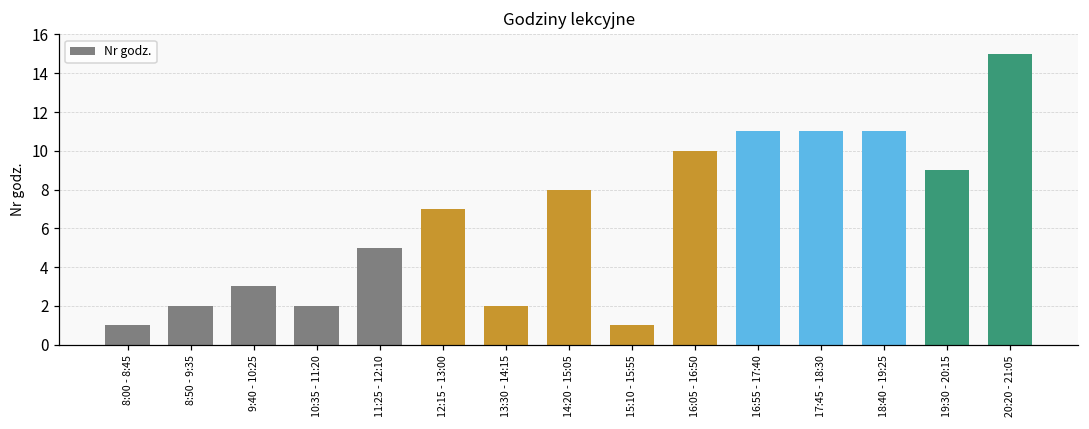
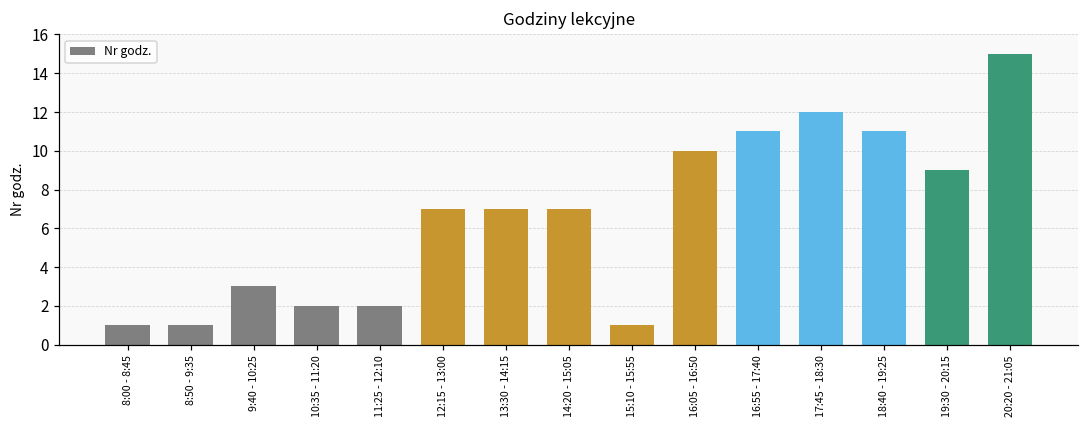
  {
    "8:00 - 8:45": 1,
-   "8:50 - 9:35": 2,
+   "8:50 - 9:35": 1,
    "9:40 - 10:25": 3,
    "10:35 - 11:20": 2,
-   "11:25 - 12:10": 5,
+   "11:25 - 12:10": 2,
    "12:15 - 13:00": 7,
-   "13:30 - 14:15": 2,
-   "14:20 - 15:05": 8,
+   "13:30 - 14:15": 7,
+   "14:20 - 15:05": 7,
    "15:10 - 15:55": 1,
    "16:05 - 16:50": 10,
    "16:55 - 17:40": 11,
-   "17:45 - 18:30": 11,
+   "17:45 - 18:30": 12,
    "18:40 - 19:25": 11,
    "19:30 - 20:15": 9,
    "20:20 - 21:05": 15
  }
